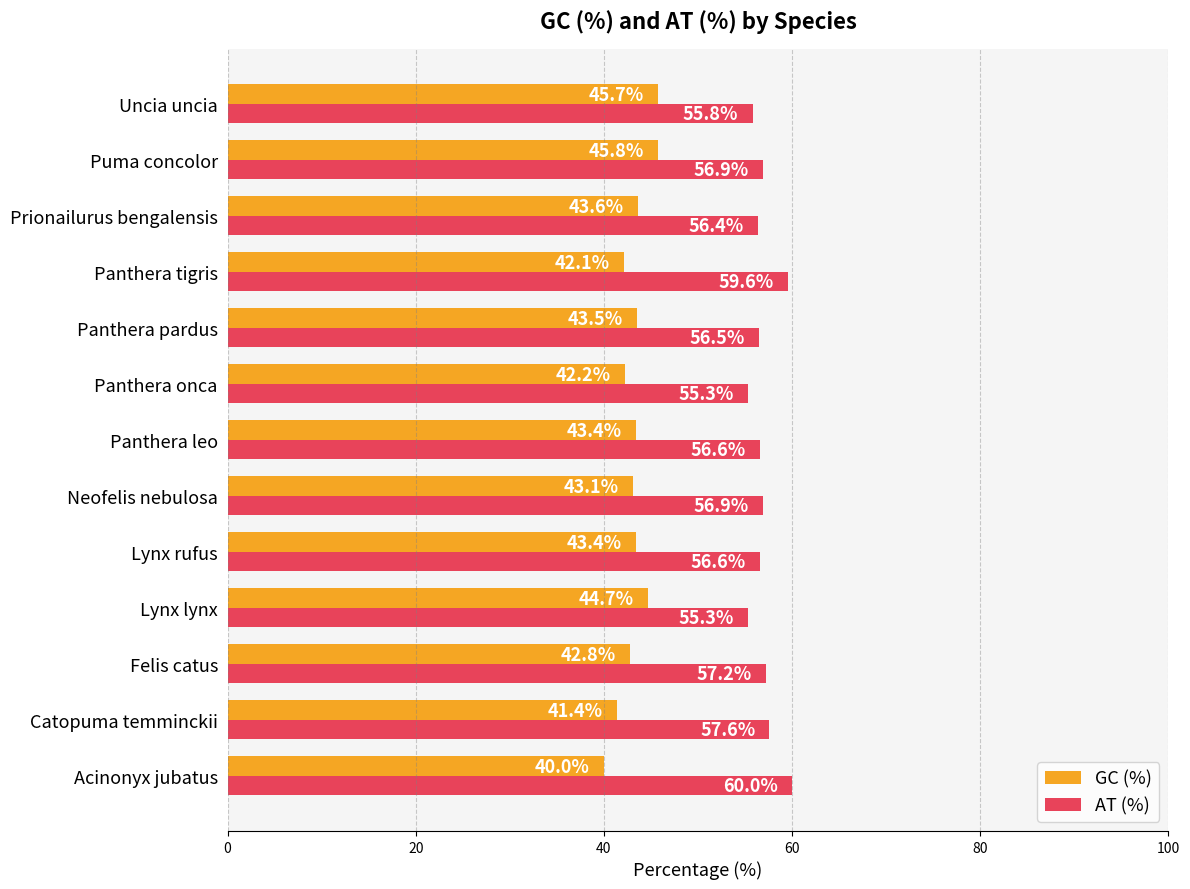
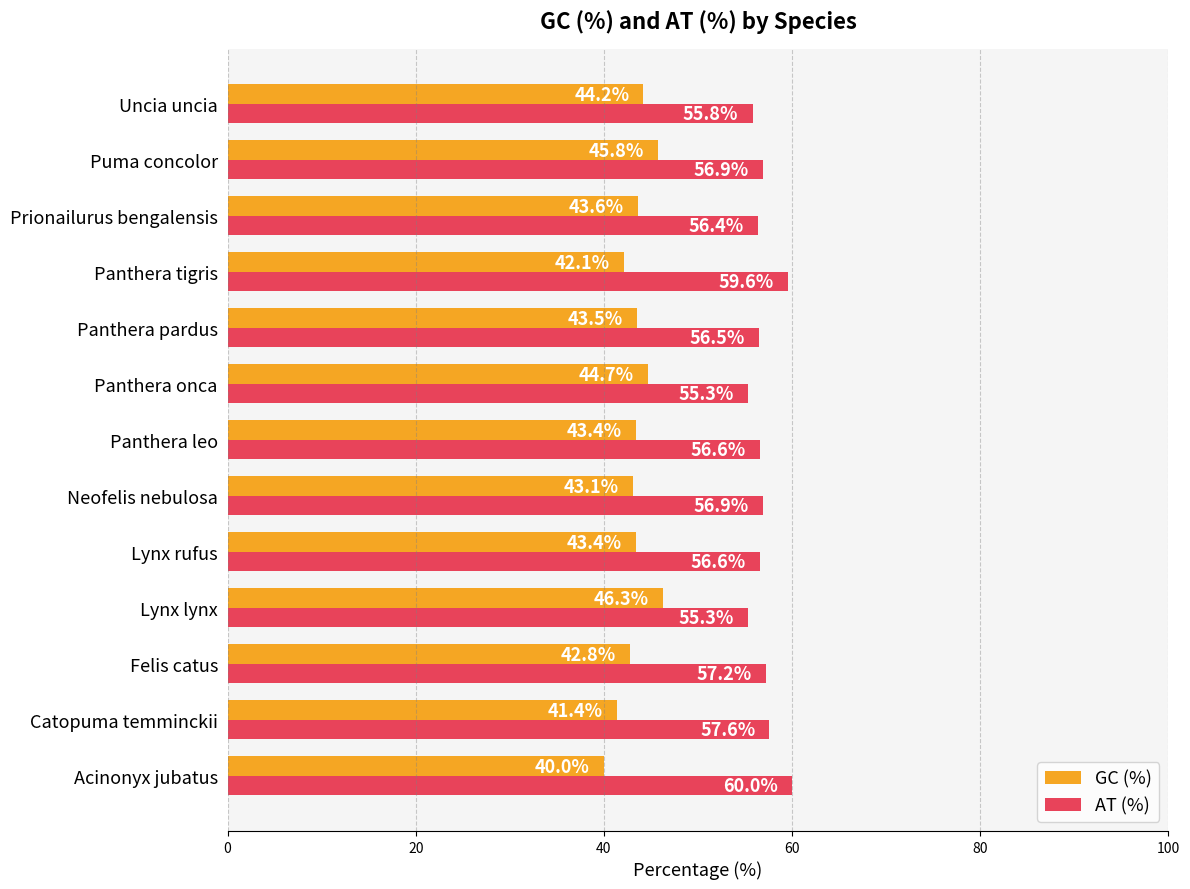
  {
    "GC (%)": {
-     "Uncia uncia": "45.7%",
+     "Uncia uncia": "44.2%",
      "Puma concolor": "45.8%",
      "Prionailurus bengalensis": "43.6%",
      "Panthera tigris": "42.1%",
      "Panthera pardus": "43.5%",
-     "Panthera onca": "42.2%",
+     "Panthera onca": "44.7%",
      "Panthera leo": "43.4%",
      "Neofelis nebulosa": "43.1%",
      "Lynx rufus": "43.4%",
-     "Lynx lynx": "44.7%",
+     "Lynx lynx": "46.3%",
      "Felis catus": "42.8%",
      "Catopuma temminckii": "41.4%",
      "Acinonyx jubatus": "40.0%"
    },
    "AT (%)": {
      "Uncia uncia": "55.8%",
      "Puma concolor": "56.9%",
      "Prionailurus bengalensis": "56.4%",
      "Panthera tigris": "59.6%",
      "Panthera pardus": "56.5%",
      "Panthera onca": "55.3%",
      "Panthera leo": "56.6%",
      "Neofelis nebulosa": "56.9%",
      "Lynx rufus": "56.6%",
      "Lynx lynx": "55.3%",
      "Felis catus": "57.2%",
      "Catopuma temminckii": "57.6%",
      "Acinonyx jubatus": "60.0%"
    }
  }
